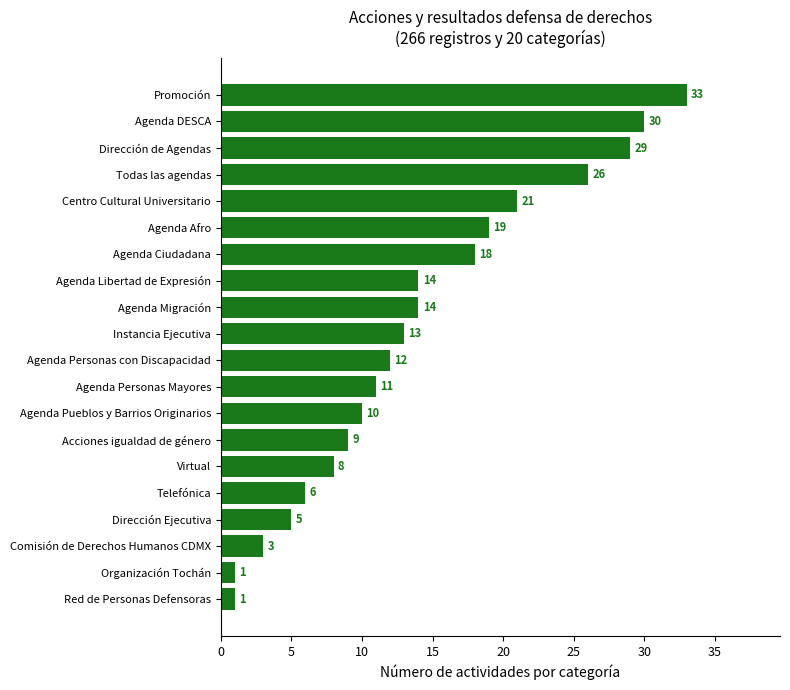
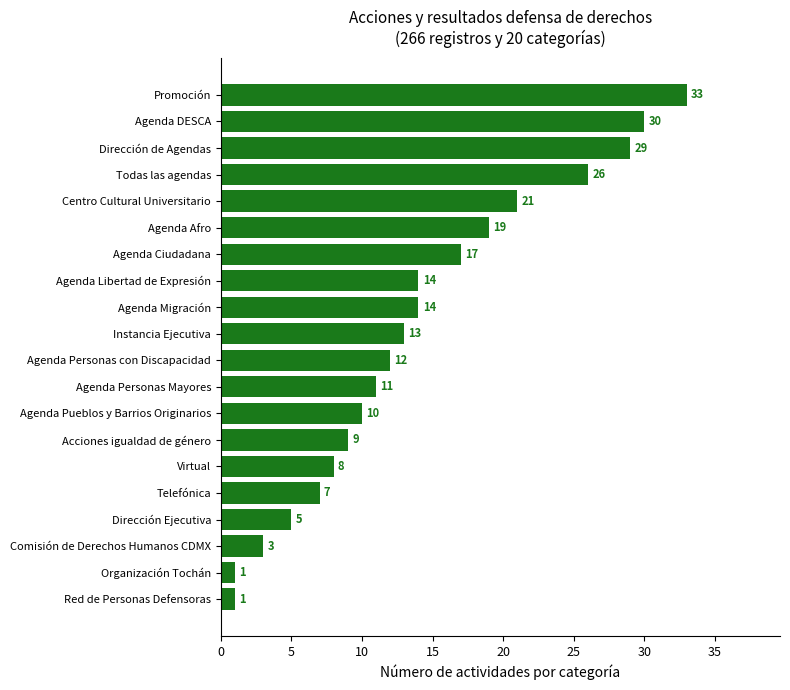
  {
    "Promoción": 33,
    "Agenda DESCA": 30,
    "Dirección de Agendas": 29,
    "Todas las agendas": 26,
    "Centro Cultural Universitario": 21,
    "Agenda Afro": 19,
-   "Agenda Ciudadana": 18,
+   "Agenda Ciudadana": 17,
    "Agenda Libertad de Expresión": 14,
    "Agenda Migración": 14,
    "Instancia Ejecutiva": 13,
    "Agenda Personas con Discapacidad": 12,
    "Agenda Personas Mayores": 11,
    "Agenda Pueblos y Barrios Originarios": 10,
    "Acciones igualdad de género": 9,
    "Virtual": 8,
-   "Telefónica": 6,
+   "Telefónica": 7,
    "Dirección Ejecutiva": 5,
    "Comisión de Derechos Humanos CDMX": 3,
    "Organización Tochán": 1,
    "Red de Personas Defensoras": 1
  }
